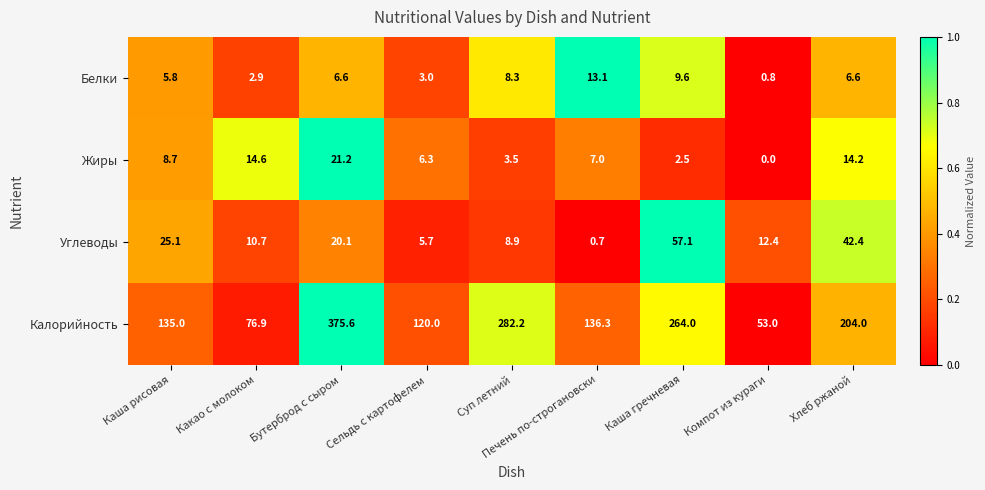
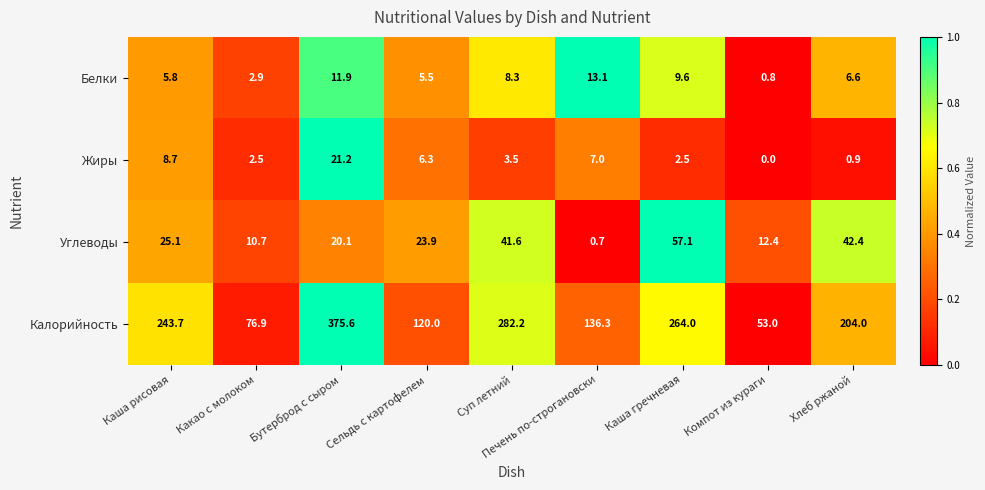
  {
    "Белки": {
      "Каша рисовая": 5.8,
      "Какао с молоком": 2.9,
-     "Бутерброд с сыром": 6.6,
-     "Сельдь с картофелем": 3.0,
+     "Бутерброд с сыром": 11.9,
+     "Сельдь с картофелем": 5.5,
      "Суп летний": 8.3,
      "Печень по-строгановски": 13.1,
      "Каша гречневая": 9.6,
      "Компот из кураги": 0.8,
      "Хлеб ржаной": 6.6
    },
    "Жиры": {
      "Каша рисовая": 8.7,
-     "Какао с молоком": 14.6,
+     "Какао с молоком": 2.5,
      "Бутерброд с сыром": 21.2,
      "Сельдь с картофелем": 6.3,
      "Суп летний": 3.5,
      "Печень по-строгановски": 7.0,
      "Каша гречневая": 2.5,
      "Компот из кураги": 0.0,
-     "Хлеб ржаной": 14.2
+     "Хлеб ржаной": 0.9
    },
    "Углеводы": {
      "Каша рисовая": 25.1,
      "Какао с молоком": 10.7,
      "Бутерброд с сыром": 20.1,
-     "Сельдь с картофелем": 5.7,
-     "Суп летний": 8.9,
+     "Сельдь с картофелем": 23.9,
+     "Суп летний": 41.6,
      "Печень по-строгановски": 0.7,
      "Каша гречневая": 57.1,
      "Компот из кураги": 12.4,
      "Хлеб ржаной": 42.4
    },
    "Калорийность": {
-     "Каша рисовая": 135.0,
+     "Каша рисовая": 243.7,
      "Какао с молоком": 76.9,
      "Бутерброд с сыром": 375.6,
      "Сельдь с картофелем": 120.0,
      "Суп летний": 282.2,
      "Печень по-строгановски": 136.3,
      "Каша гречневая": 264.0,
      "Компот из кураги": 53.0,
      "Хлеб ржаной": 204.0
    }
  }
